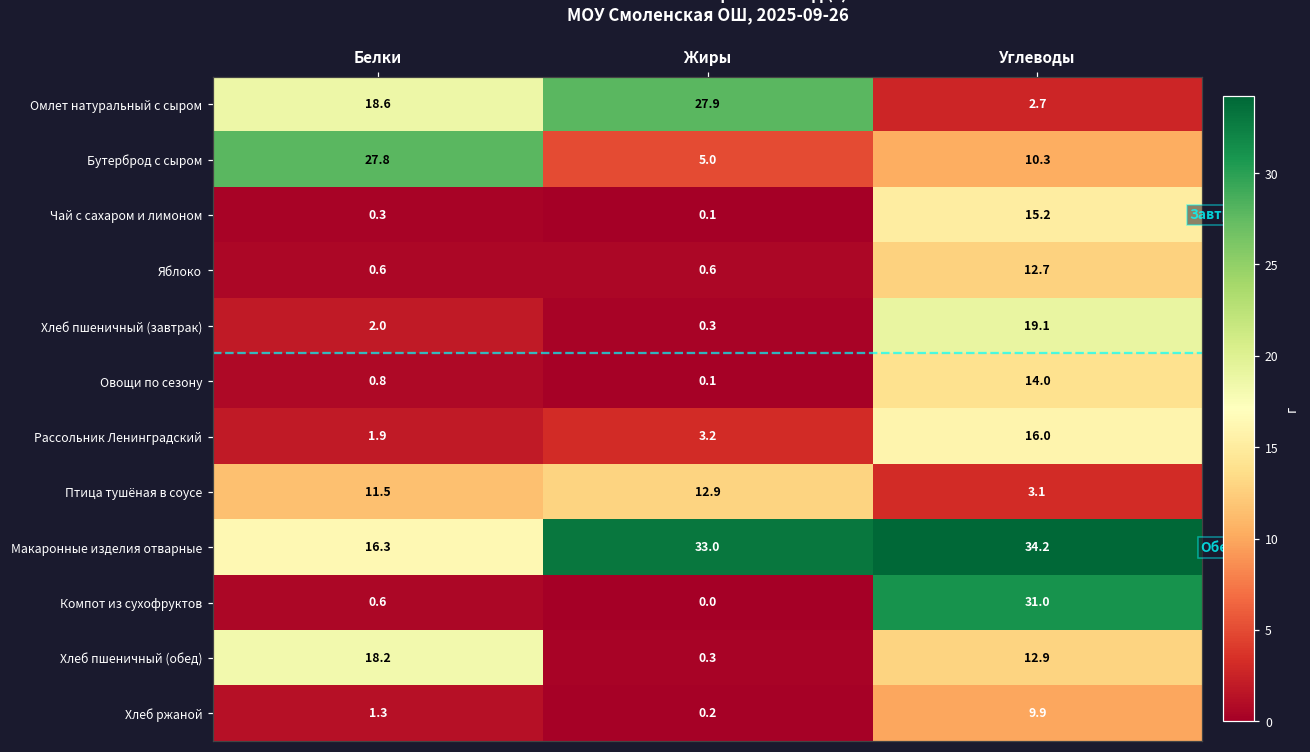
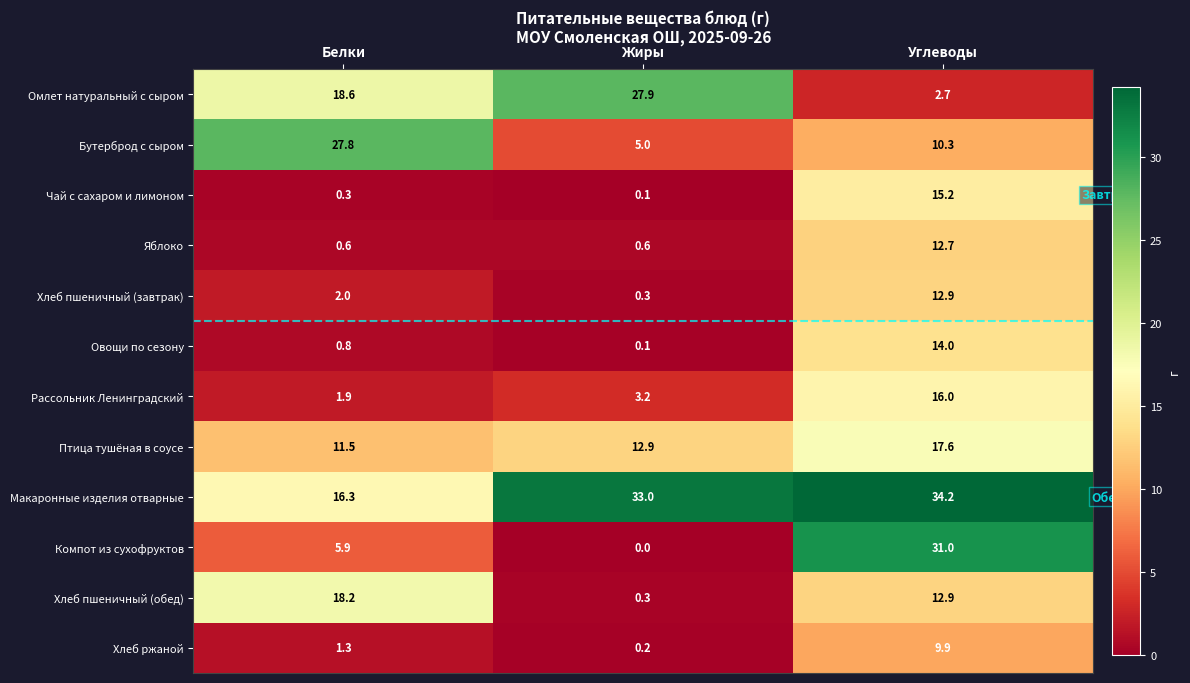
  {
    "Омлет натуральный с сыром": {
      "Белки": 18.6,
      "Жиры": 27.9,
      "Углеводы": 2.7
    },
    "Бутерброд с сыром": {
      "Белки": 27.8,
      "Жиры": 5.0,
      "Углеводы": 10.3
    },
    "Чай с сахаром и лимоном": {
      "Белки": 0.3,
      "Жиры": 0.1,
      "Углеводы": 15.2
    },
    "Яблоко": {
      "Белки": 0.6,
      "Жиры": 0.6,
      "Углеводы": 12.7
    },
    "Хлеб пшеничный (завтрак)": {
      "Белки": 2.0,
      "Жиры": 0.3,
-     "Углеводы": 19.1
+     "Углеводы": 12.9
    },
    "Овощи по сезону": {
      "Белки": 0.8,
      "Жиры": 0.1,
      "Углеводы": 14.0
    },
    "Рассольник Ленинградский": {
      "Белки": 1.9,
      "Жиры": 3.2,
      "Углеводы": 16.0
    },
    "Птица тушёная в соусе": {
      "Белки": 11.5,
      "Жиры": 12.9,
-     "Углеводы": 3.1
+     "Углеводы": 17.6
    },
    "Макаронные изделия отварные": {
      "Белки": 16.3,
      "Жиры": 33.0,
      "Углеводы": 34.2
    },
    "Компот из сухофруктов": {
-     "Белки": 0.6,
+     "Белки": 5.9,
      "Жиры": 0.0,
      "Углеводы": 31.0
    },
    "Хлеб пшеничный (обед)": {
      "Белки": 18.2,
      "Жиры": 0.3,
      "Углеводы": 12.9
    },
    "Хлеб ржаной": {
      "Белки": 1.3,
      "Жиры": 0.2,
      "Углеводы": 9.9
    }
  }
